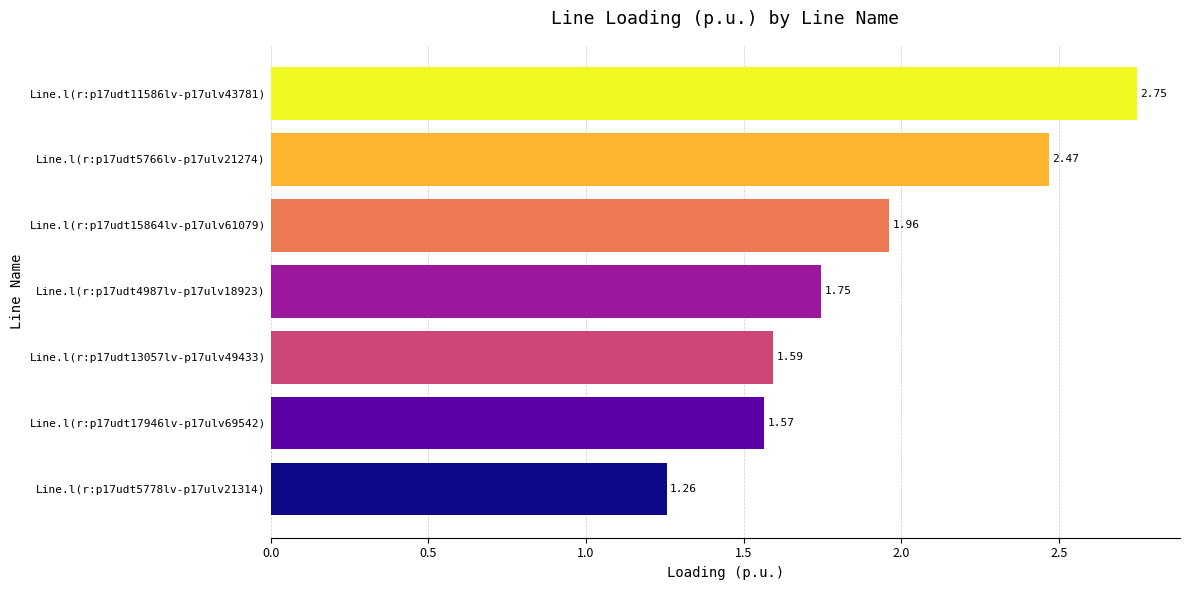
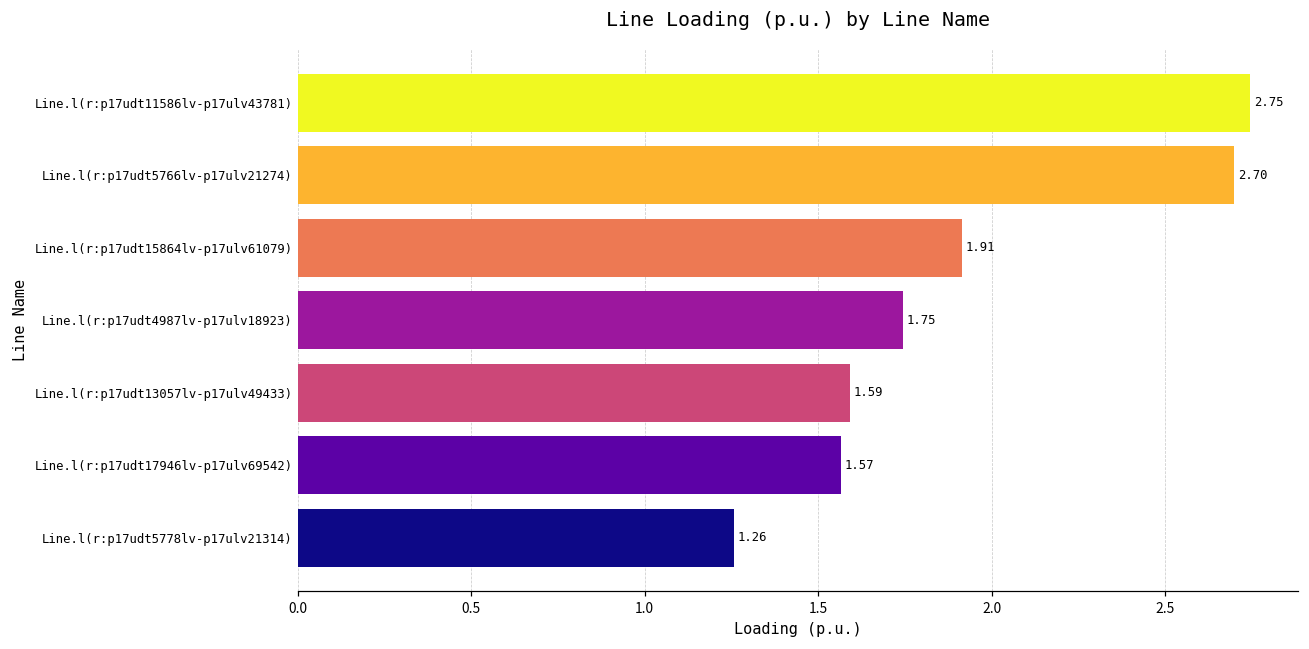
  {
    "Line.l(r:p17udt11586lv-p17ulv43781)": 2.75,
-   "Line.l(r:p17udt5766lv-p17ulv21274)": 2.47,
-   "Line.l(r:p17udt15864lv-p17ulv61079)": 1.96,
+   "Line.l(r:p17udt5766lv-p17ulv21274)": 2.70,
+   "Line.l(r:p17udt15864lv-p17ulv61079)": 1.91,
    "Line.l(r:p17udt4987lv-p17ulv18923)": 1.75,
    "Line.l(r:p17udt13057lv-p17ulv49433)": 1.59,
    "Line.l(r:p17udt17946lv-p17ulv69542)": 1.57,
    "Line.l(r:p17udt5778lv-p17ulv21314)": 1.26
  }
